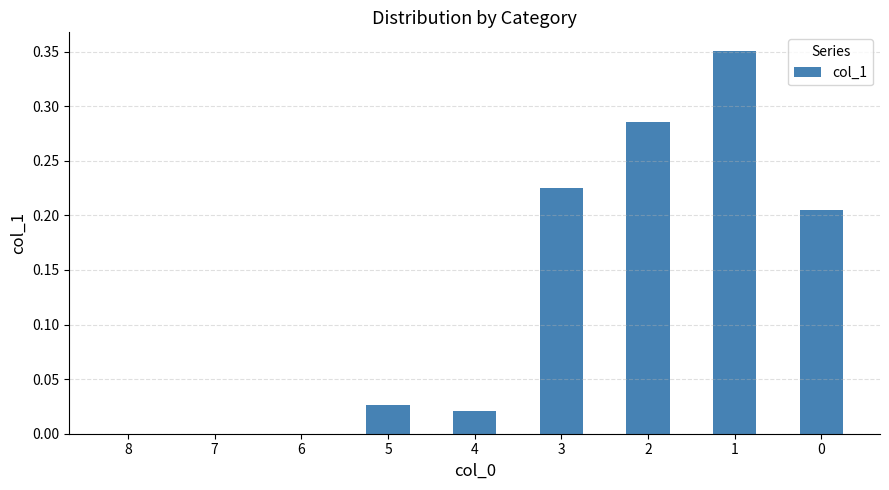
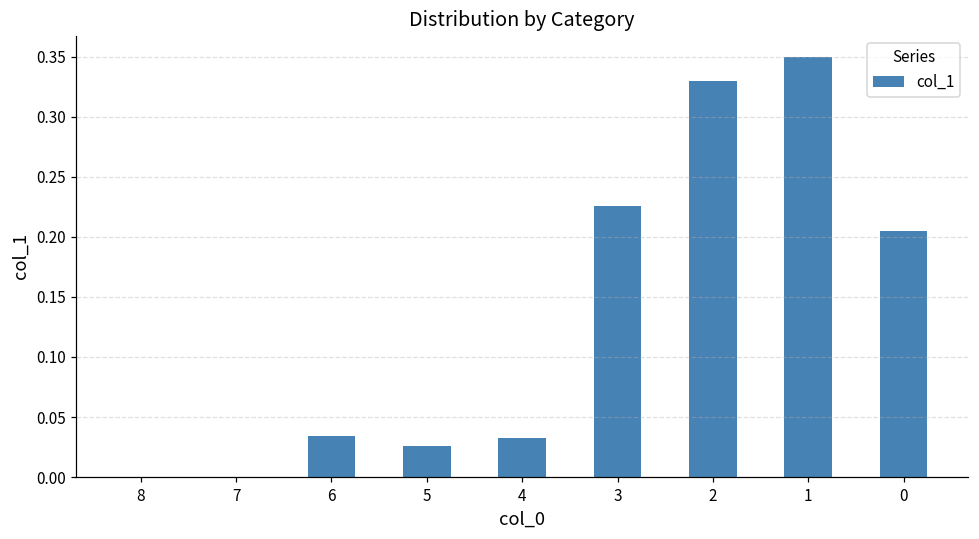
  {
-   "6": 0.000,
+   "6": 0.034,
    "5": 0.026,
-   "4": 0.021,
+   "4": 0.033,
    "3": 0.225,
-   "2": 0.285,
+   "2": 0.330,
    "1": 0.350,
    "0": 0.205
  }
